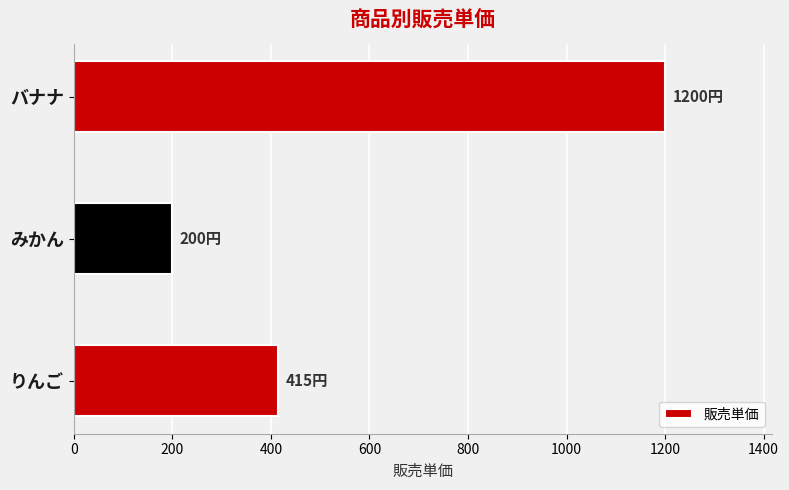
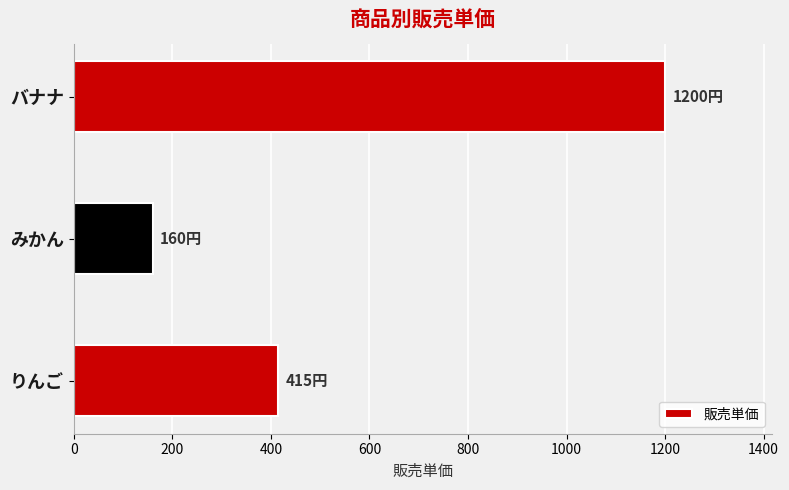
  {
    "バナナ": "1200円",
-   "みかん": "200円",
+   "みかん": "160円",
    "りんご": "415円"
  }
